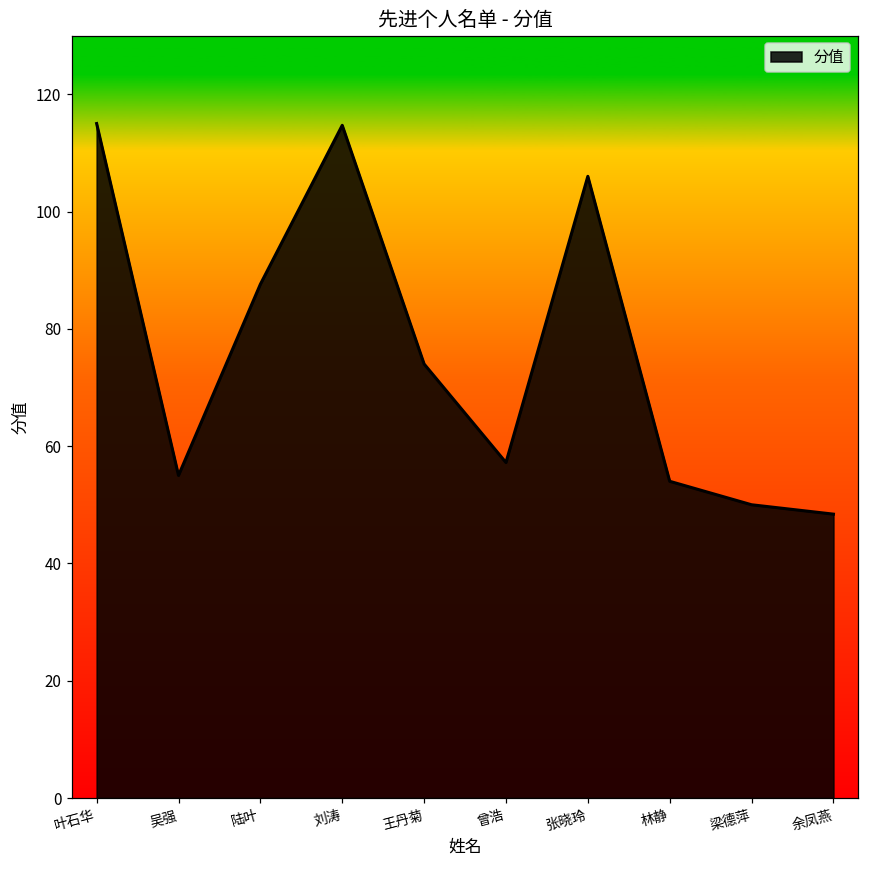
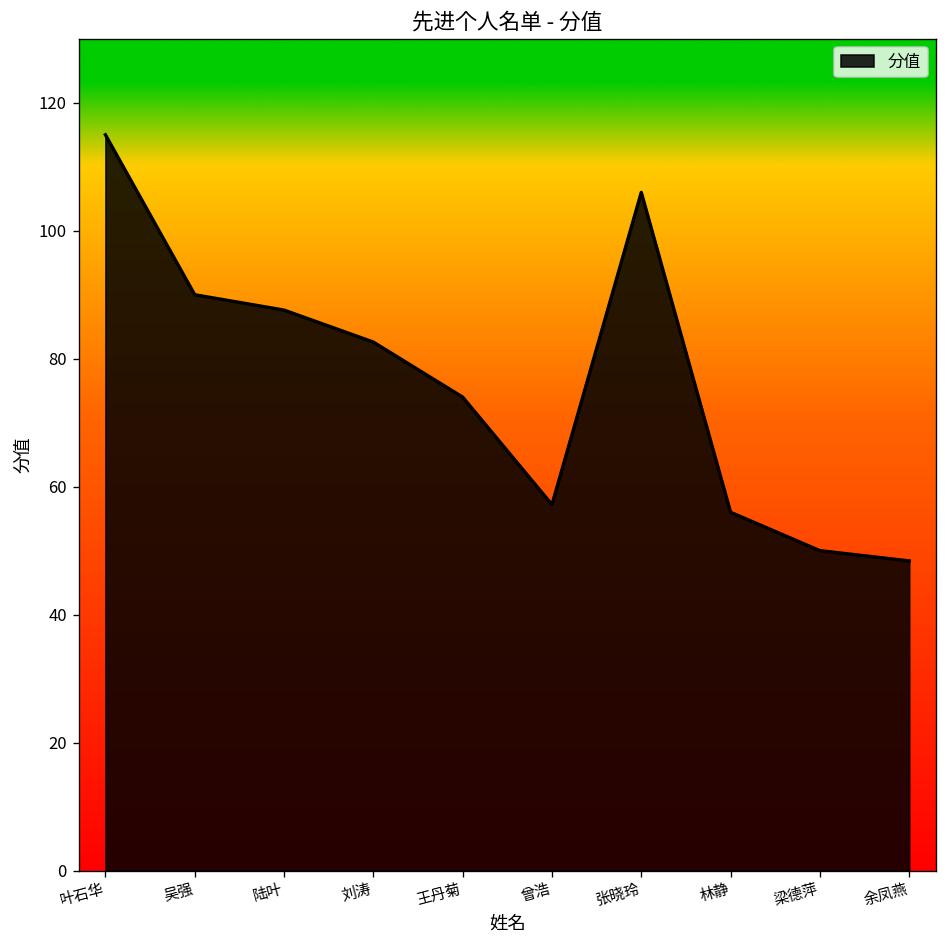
  {
    "叶石华": 115,
-   "吴强": 55,
+   "吴强": 90,
    "陆叶": 88,
-   "刘涛": 115,
+   "刘涛": 83,
    "王丹菊": 74,
    "曾浩": 57,
    "张晓玲": 106,
-   "林静": 54,
+   "林静": 56,
    "梁德萍": 50,
    "余凤燕": 48
  }
